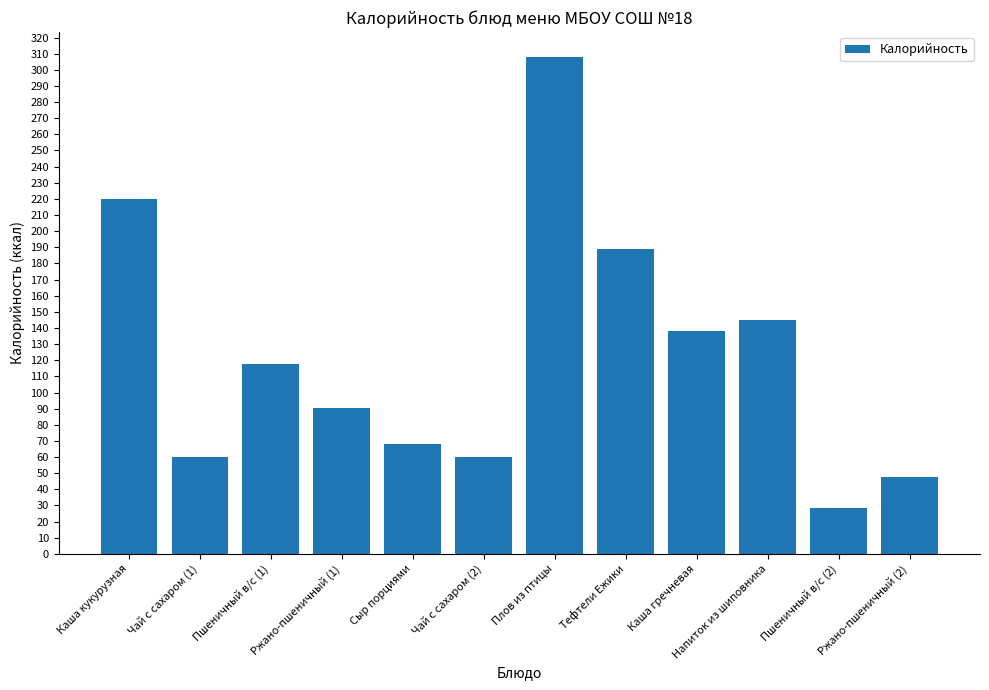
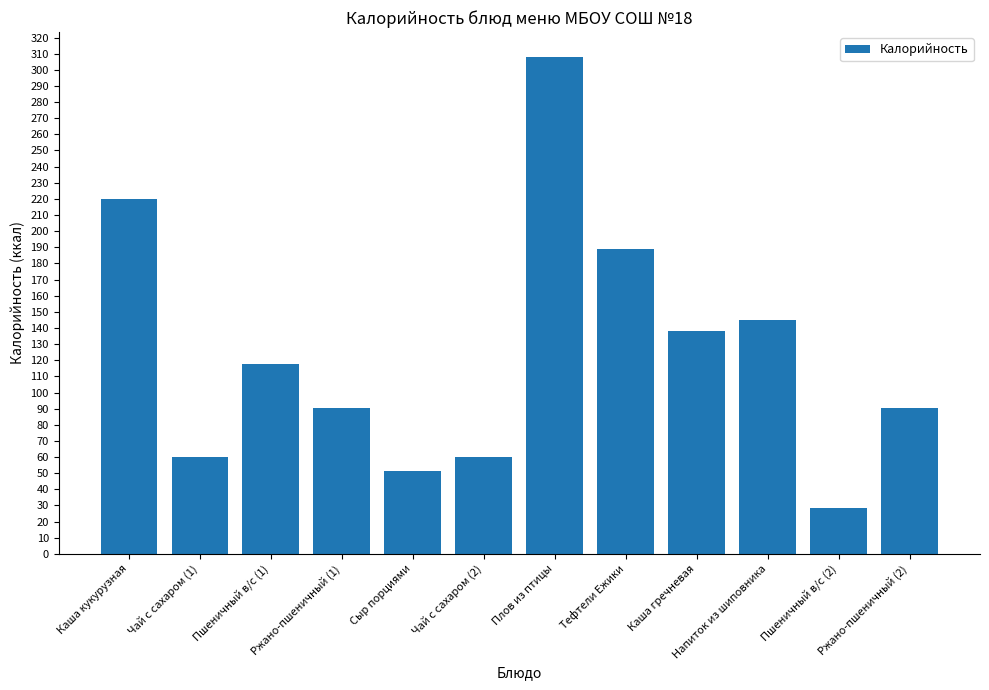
  {
    "Каша кукурузная": 220,
    "Чай с сахаром (1)": 60,
    "Пшеничный в/с (1)": 118,
    "Ржано-пшеничный (1)": 91,
-   "Сыр порциями": 68,
+   "Сыр порциями": 52,
    "Чай с сахаром (2)": 60,
    "Плов из птицы": 308,
    "Тефтели Ежики": 189,
    "Каша гречневая": 138,
    "Напиток из шиповника": 145,
    "Пшеничный в/с (2)": 29,
-   "Ржано-пшеничный (2)": 47
+   "Ржано-пшеничный (2)": 91
  }
